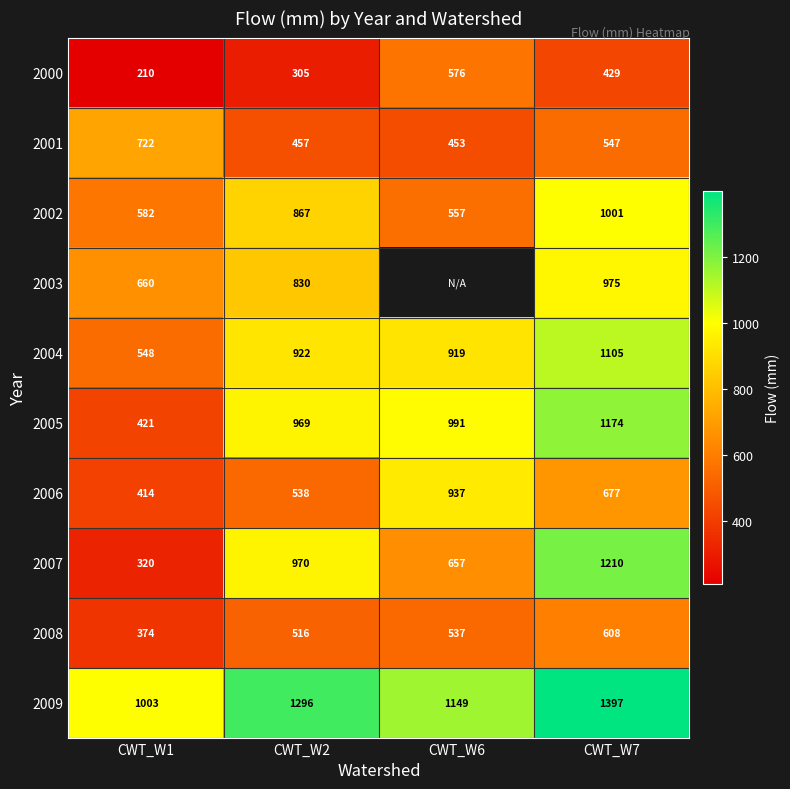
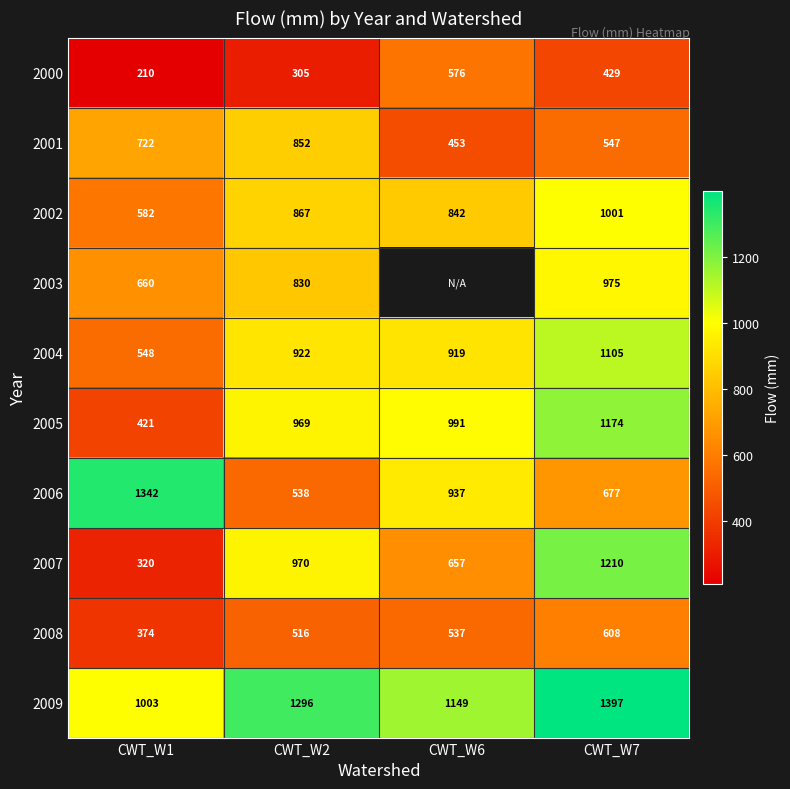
  {
    "2000": {
      "CWT_W1": 210,
      "CWT_W2": 305,
      "CWT_W6": 576,
      "CWT_W7": 429
    },
    "2001": {
      "CWT_W1": 722,
-     "CWT_W2": 457,
+     "CWT_W2": 852,
      "CWT_W6": 453,
      "CWT_W7": 547
    },
    "2002": {
      "CWT_W1": 582,
      "CWT_W2": 867,
-     "CWT_W6": 557,
+     "CWT_W6": 842,
      "CWT_W7": 1001
    },
    "2003": {
      "CWT_W1": 660,
      "CWT_W2": 830,
      "CWT_W7": 975
    },
    "2004": {
      "CWT_W1": 548,
      "CWT_W2": 922,
      "CWT_W6": 919,
      "CWT_W7": 1105
    },
    "2005": {
      "CWT_W1": 421,
      "CWT_W2": 969,
      "CWT_W6": 991,
      "CWT_W7": 1174
    },
    "2006": {
-     "CWT_W1": 414,
+     "CWT_W1": 1342,
      "CWT_W2": 538,
      "CWT_W6": 937,
      "CWT_W7": 677
    },
    "2007": {
      "CWT_W1": 320,
      "CWT_W2": 970,
      "CWT_W6": 657,
      "CWT_W7": 1210
    },
    "2008": {
      "CWT_W1": 374,
      "CWT_W2": 516,
      "CWT_W6": 537,
      "CWT_W7": 608
    },
    "2009": {
      "CWT_W1": 1003,
      "CWT_W2": 1296,
      "CWT_W6": 1149,
      "CWT_W7": 1397
    }
  }
